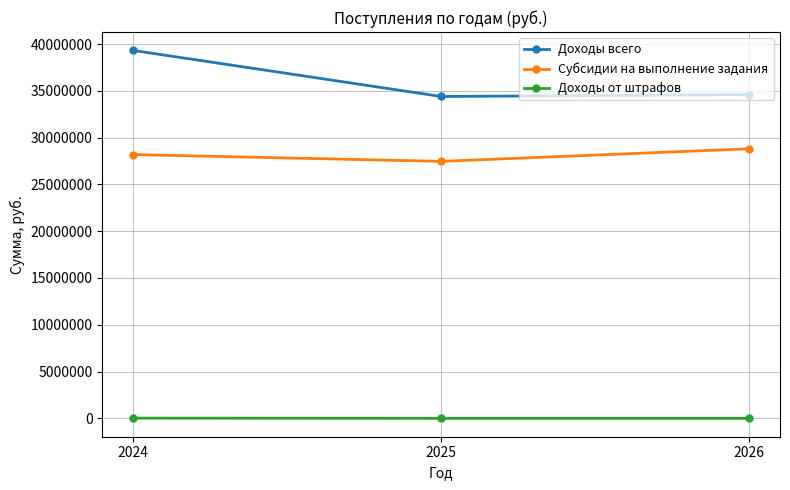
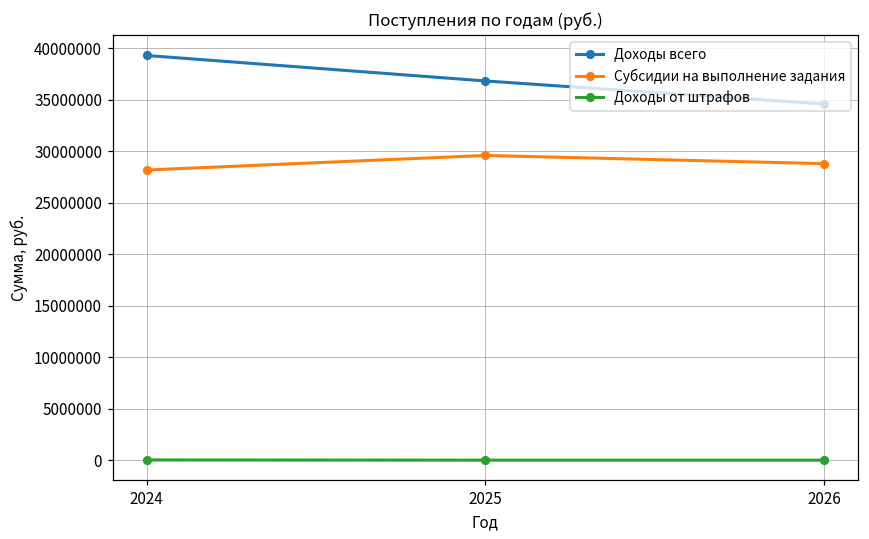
  {
    "Доходы всего": {
      "2024": 39000000,
-     "2025": 34000000
+     "2025": 37000000
    },
    "Субсидии на выполнение задания": {
      "2024": 28000000,
-     "2025": 27000000,
+     "2025": 30000000,
      "2026": 29000000
    },
    "Доходы от штрафов": {
      "2024": 0,
      "2025": 0,
      "2026": 0
    }
  }
